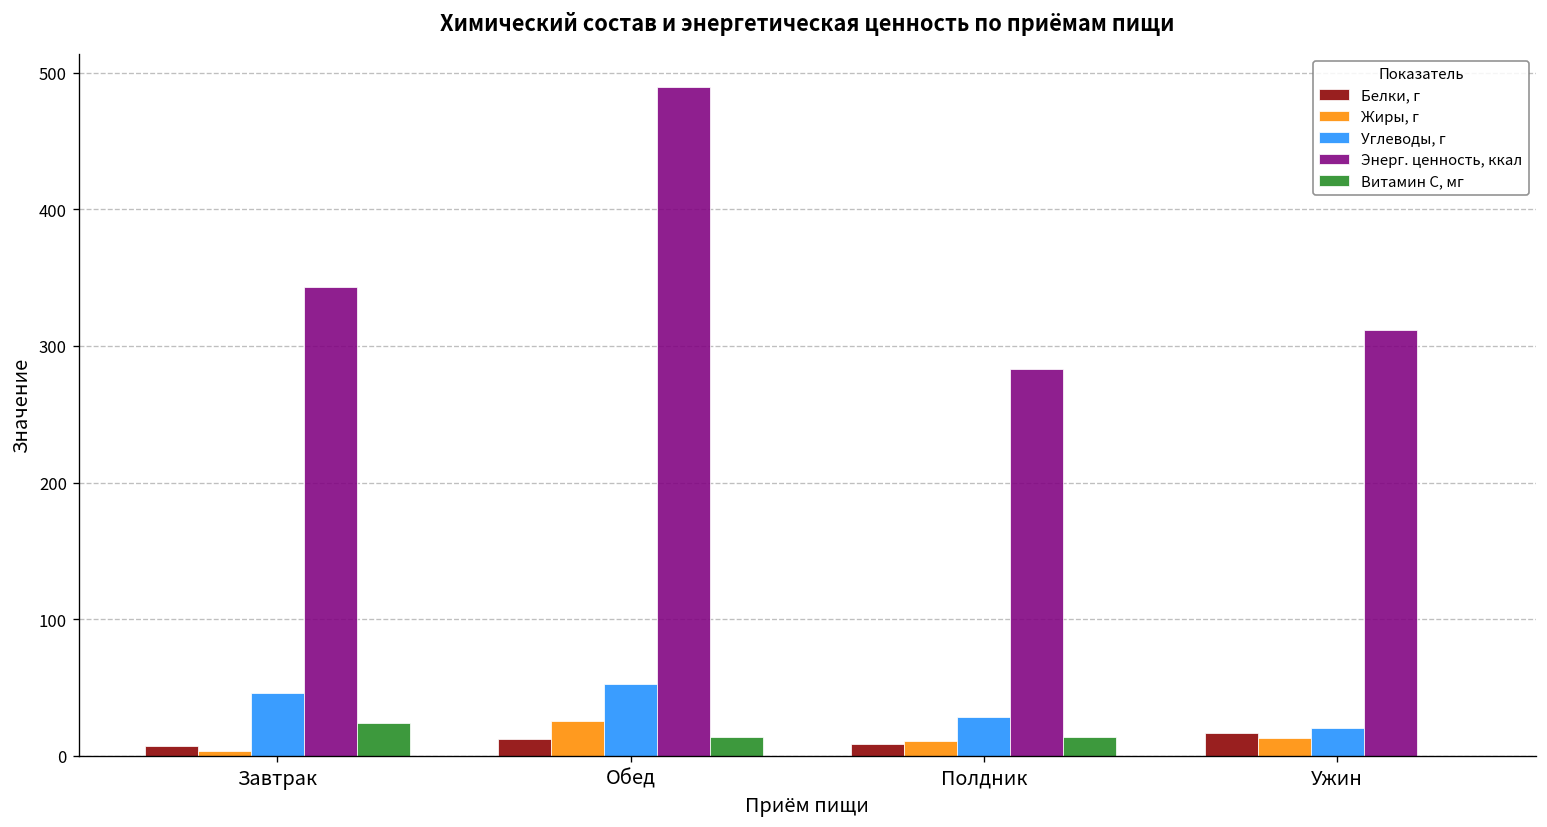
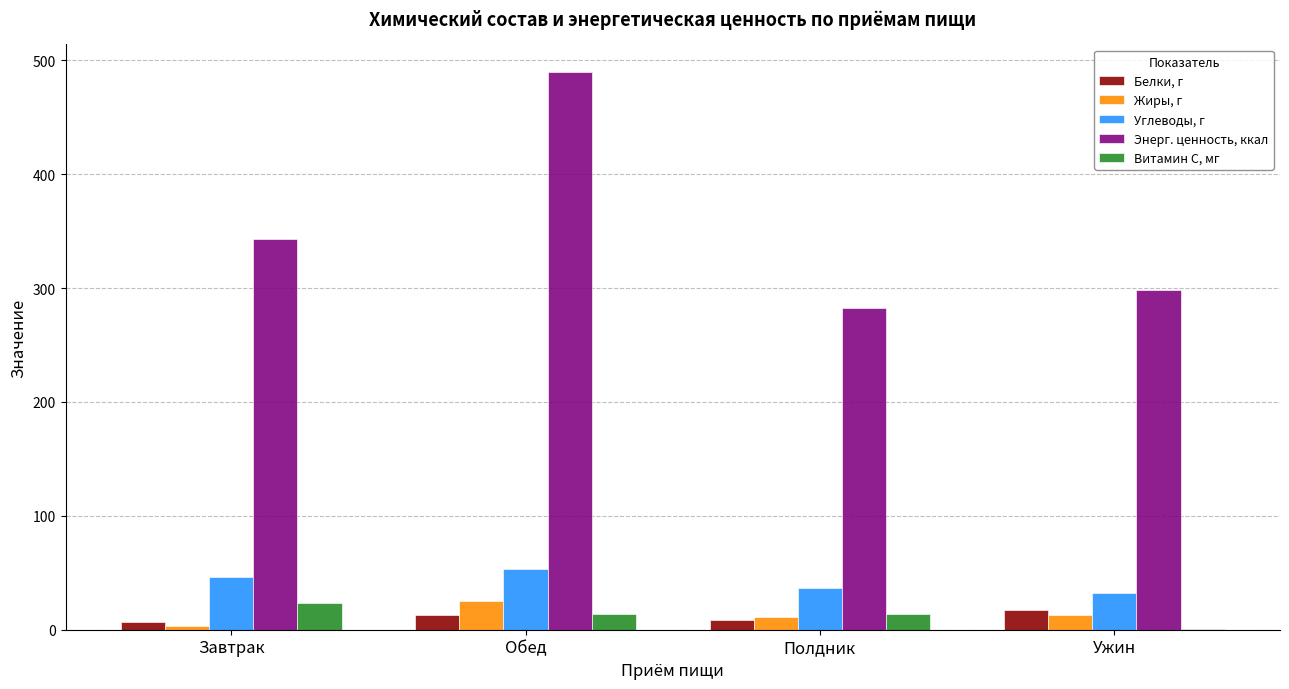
  {
    "Белки, г": {
      "Завтрак": 7,
      "Обед": 13,
      "Полдник": 9,
      "Ужин": 17
    },
    "Жиры, г": {
      "Завтрак": 4,
      "Обед": 25,
      "Полдник": 11,
      "Ужин": 13
    },
    "Углеводы, г": {
      "Завтрак": 46,
      "Обед": 53,
-     "Полдник": 28,
-     "Ужин": 20
+     "Полдник": 37,
+     "Ужин": 32
    },
    "Энерг. ценность, ккал": {
      "Завтрак": 343,
      "Обед": 489,
      "Полдник": 283,
-     "Ужин": 312
+     "Ужин": 298
    },
    "Витамин С, мг": {
      "Завтрак": 24,
      "Обед": 14,
      "Полдник": 14
    }
  }
